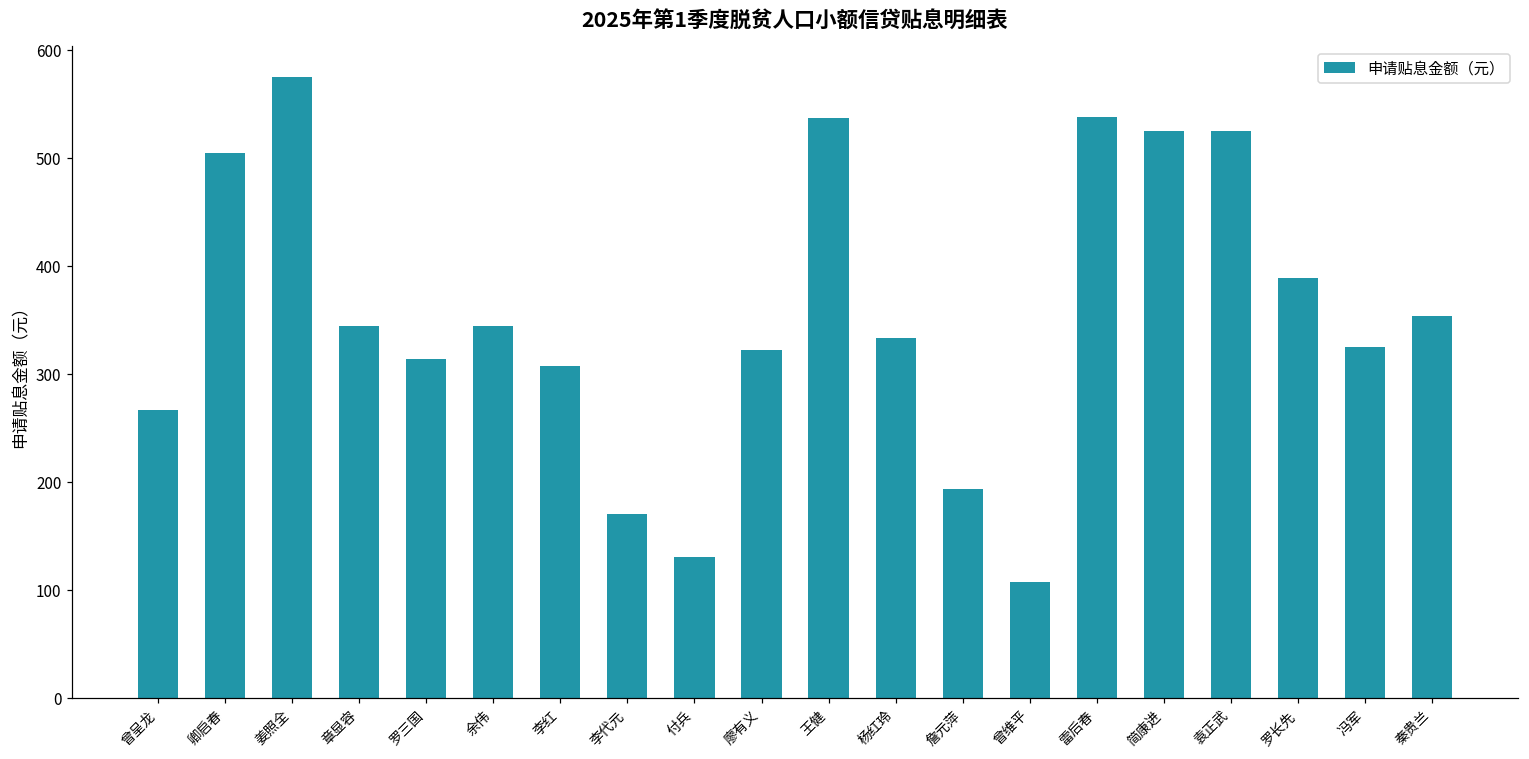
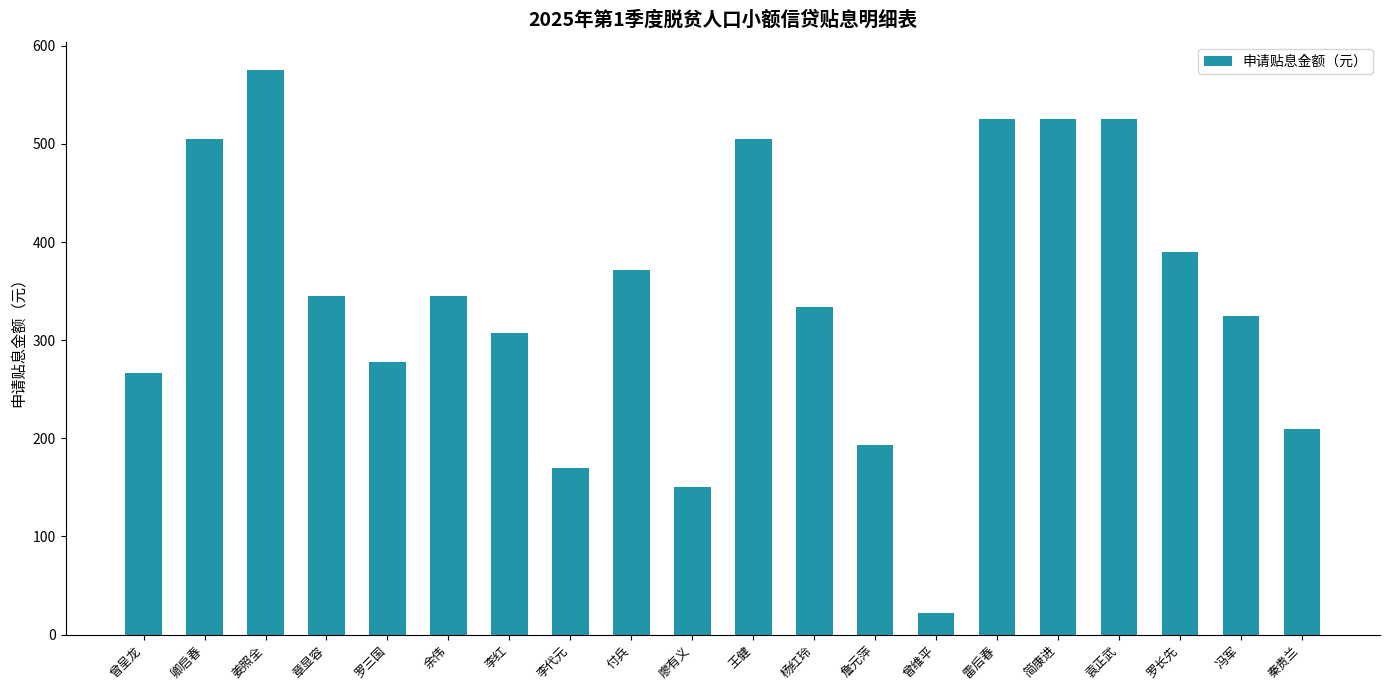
  {
    "曾呈龙": 270,
    "卿启春": 500,
    "姜照全": 580,
    "章显容": 350,
-   "罗三国": 310,
+   "罗三国": 280,
    "余伟": 350,
    "李红": 310,
    "李代元": 170,
-   "付兵": 130,
-   "廖有义": 320,
-   "王健": 540,
+   "付兵": 370,
+   "廖有义": 150,
+   "王健": 510,
    "杨红玲": 330,
    "詹元萍": 190,
-   "曾维平": 110,
-   "雷后春": 540,
+   "曾维平": 20,
+   "雷后春": 530,
    "简康进": 530,
    "袁正武": 530,
    "罗长先": 390,
    "冯军": 330,
-   "秦贵兰": 350
+   "秦贵兰": 210
  }
